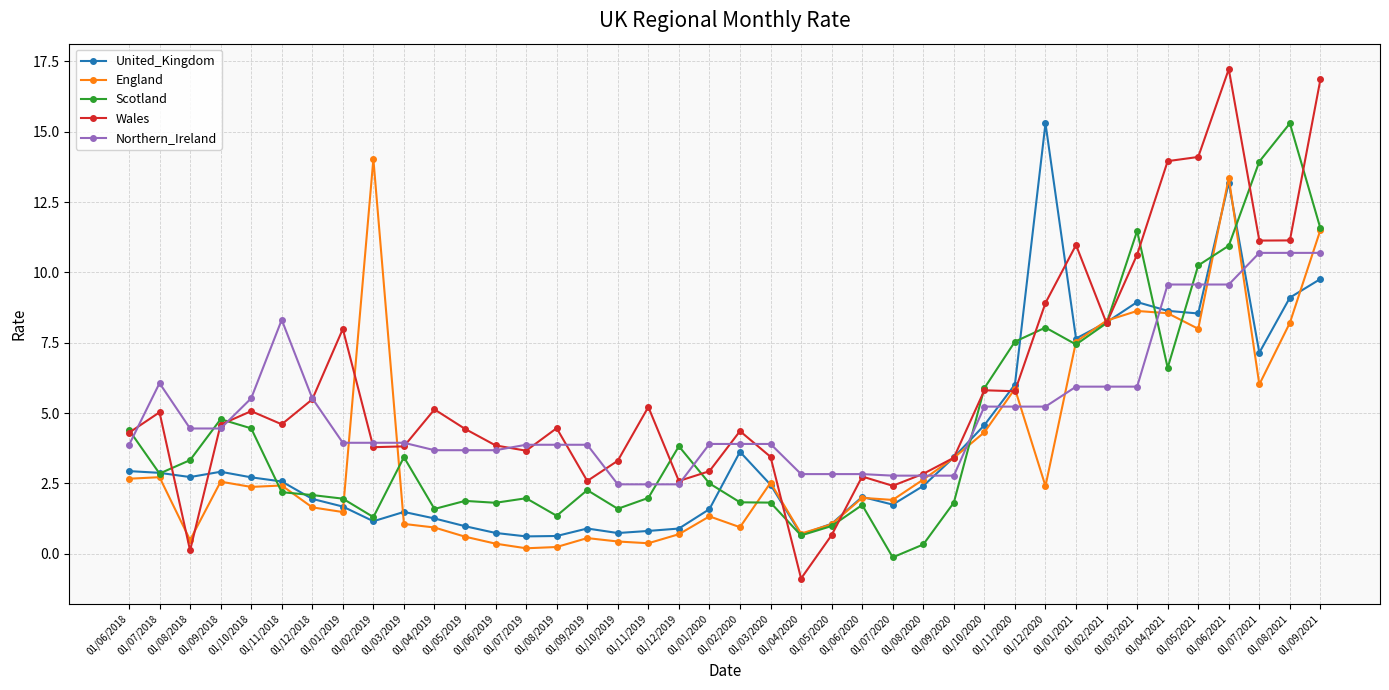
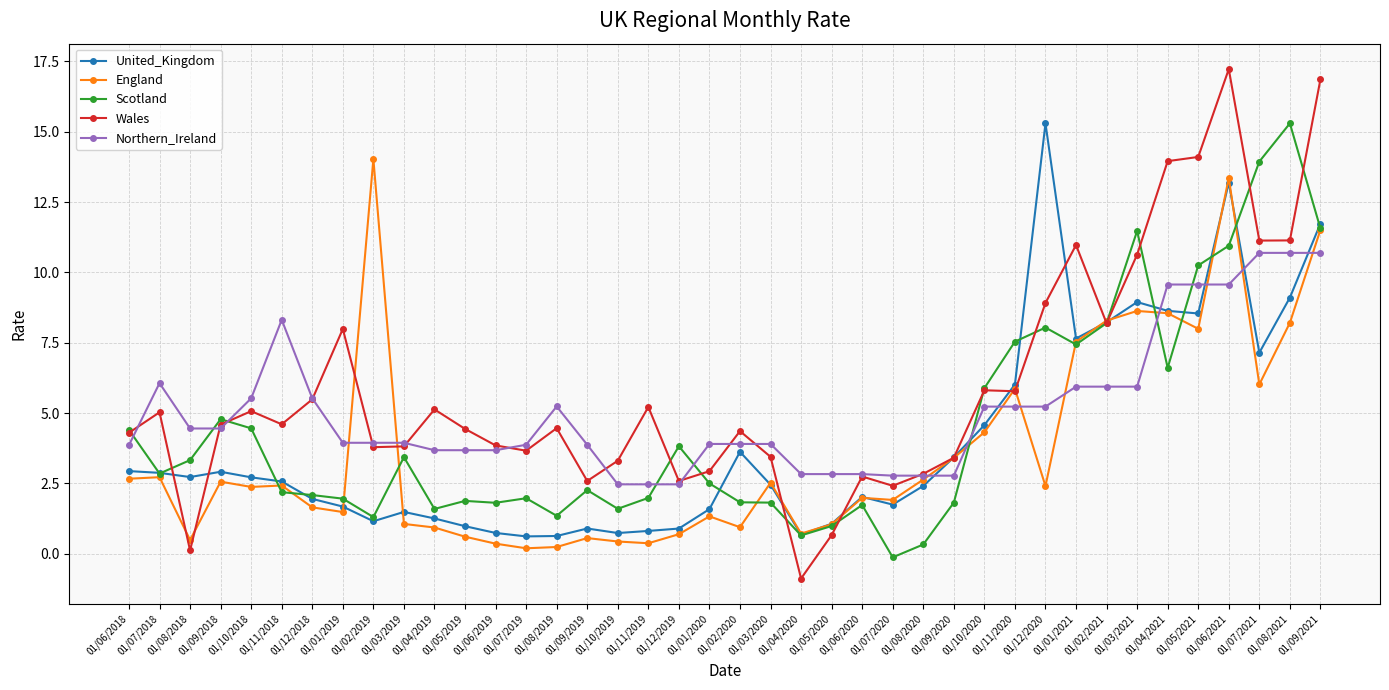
  {
    "United_Kingdom": {
      "01/06/2018": 2.9,
      "01/08/2018": 2.7,
      "01/09/2018": 2.9,
      "01/10/2018": 2.7,
      "01/11/2018": 2.6,
      "01/12/2018": 2.0,
      "01/01/2019": 1.7,
      "01/02/2019": 1.2,
      "01/03/2019": 1.5,
      "01/04/2019": 1.3,
      "01/05/2019": 1.0,
      "01/06/2019": 0.7,
      "01/07/2019": 0.6,
      "01/08/2019": 0.6,
      "01/09/2019": 0.9,
      "01/10/2019": 0.7,
      "01/11/2019": 0.8,
      "01/12/2019": 0.9,
      "01/01/2020": 1.6,
      "01/02/2020": 3.6,
      "01/07/2020": 1.7,
      "01/08/2020": 2.4,
      "01/10/2020": 4.6,
      "01/11/2020": 6.0,
      "01/12/2020": 15.3,
      "01/01/2021": 7.7,
      "01/03/2021": 8.9,
      "01/05/2021": 8.5,
      "01/06/2021": 13.2,
      "01/07/2021": 7.1,
      "01/08/2021": 9.1,
-     "01/09/2021": 9.8
+     "01/09/2021": 11.7
    },
    "England": {
      "01/06/2018": 2.7,
      "01/07/2018": 2.7,
      "01/08/2018": 0.5,
      "01/09/2018": 2.6,
      "01/10/2018": 2.4,
      "01/11/2018": 2.4,
      "01/12/2018": 1.7,
      "01/01/2019": 1.5,
      "01/02/2019": 14.0,
      "01/03/2019": 1.1,
      "01/04/2019": 0.9,
      "01/05/2019": 0.6,
      "01/06/2019": 0.4,
      "01/07/2019": 0.2,
      "01/08/2019": 0.2,
      "01/09/2019": 0.6,
      "01/10/2019": 0.4,
      "01/11/2019": 0.4,
      "01/12/2019": 0.7,
      "01/01/2020": 1.3,
      "01/02/2020": 0.9,
      "01/07/2020": 1.9,
      "01/08/2020": 2.6,
      "01/10/2020": 4.3,
      "01/12/2020": 2.4,
      "01/01/2021": 7.5,
      "01/03/2021": 8.6,
      "01/05/2021": 8.0,
      "01/06/2021": 13.4,
      "01/07/2021": 6.0,
      "01/08/2021": 8.2
    },
    "Scotland": {
      "01/06/2018": 4.4,
      "01/08/2018": 3.3,
      "01/09/2018": 4.8,
      "01/10/2018": 4.5,
      "01/11/2018": 2.2,
      "01/12/2018": 2.1,
      "01/01/2019": 2.0,
      "01/02/2019": 1.3,
      "01/03/2019": 3.4,
      "01/04/2019": 1.6,
      "01/05/2019": 1.9,
      "01/06/2019": 1.8,
      "01/07/2019": 2.0,
      "01/08/2019": 1.4,
      "01/09/2019": 2.3,
      "01/10/2019": 1.6,
      "01/11/2019": 2.0,
      "01/12/2019": 3.8,
      "01/01/2020": 2.5,
      "01/02/2020": 1.8,
      "01/03/2020": 1.8,
      "01/06/2020": 1.7,
      "01/07/2020": -0.1,
      "01/08/2020": 0.3,
      "01/09/2020": 1.8,
      "01/11/2020": 7.5,
      "01/12/2020": 8.0,
      "01/01/2021": 7.4,
      "01/03/2021": 11.5,
      "01/04/2021": 6.6,
      "01/05/2021": 10.3,
      "01/06/2021": 11.0,
      "01/07/2021": 13.9,
      "01/08/2021": 15.3
    },
    "Wales": {
      "01/06/2018": 4.3,
      "01/07/2018": 5.0,
      "01/08/2018": 0.1,
      "01/09/2018": 4.6,
      "01/10/2018": 5.1,
      "01/11/2018": 4.6,
      "01/01/2019": 8.0,
      "01/02/2019": 3.8,
      "01/03/2019": 3.8,
      "01/04/2019": 5.1,
      "01/05/2019": 4.4,
      "01/06/2019": 3.9,
      "01/07/2019": 3.7,
      "01/08/2019": 4.5,
      "01/09/2019": 2.6,
      "01/10/2019": 3.3,
      "01/11/2019": 5.2,
      "01/12/2019": 2.6,
      "01/01/2020": 2.9,
      "01/02/2020": 4.4,
      "01/03/2020": 3.4,
      "01/04/2020": -0.9,
      "01/05/2020": 0.7,
      "01/07/2020": 2.4,
      "01/12/2020": 8.9,
      "01/01/2021": 11.0,
      "01/03/2021": 10.6,
      "01/04/2021": 14.0,
      "01/05/2021": 14.1,
      "01/06/2021": 17.2,
      "01/07/2021": 11.1,
      "01/08/2021": 11.1,
      "01/09/2021": 16.9
    },
    "Northern_Ireland": {
      "01/06/2018": 3.9,
      "01/07/2018": 6.1,
      "01/08/2018": 4.5,
      "01/09/2018": 4.5,
      "01/10/2018": 5.5,
      "01/11/2018": 8.3,
      "01/01/2019": 3.9,
      "01/02/2019": 3.9,
      "01/03/2019": 3.9,
      "01/04/2019": 3.7,
      "01/05/2019": 3.7,
      "01/06/2019": 3.7,
      "01/07/2019": 3.9,
-     "01/08/2019": 3.9,
+     "01/08/2019": 5.2,
      "01/09/2019": 3.9,
      "01/10/2019": 2.5,
      "01/11/2019": 2.5,
      "01/12/2019": 2.5,
      "01/01/2020": 3.9,
      "01/02/2020": 3.9,
      "01/03/2020": 3.9,
      "01/04/2020": 2.8,
      "01/05/2020": 2.8,
      "01/07/2020": 2.8,
      "01/09/2020": 2.8,
      "01/10/2020": 5.2,
      "01/11/2020": 5.2,
      "01/12/2020": 5.2,
      "01/01/2021": 5.9,
      "01/02/2021": 5.9,
      "01/03/2021": 5.9,
      "01/04/2021": 9.6,
      "01/05/2021": 9.6,
      "01/06/2021": 9.6,
      "01/07/2021": 10.7,
      "01/08/2021": 10.7,
      "01/09/2021": 10.7
    }
  }
